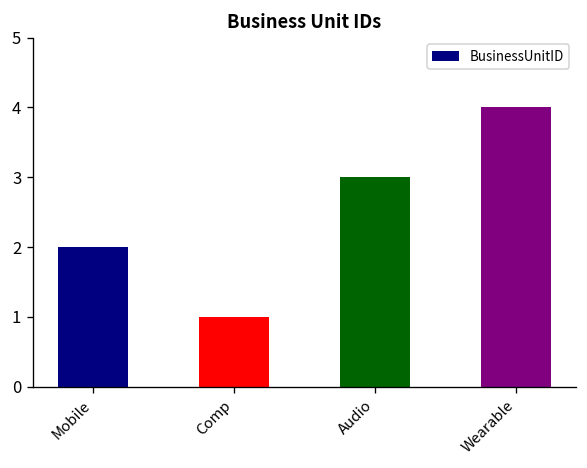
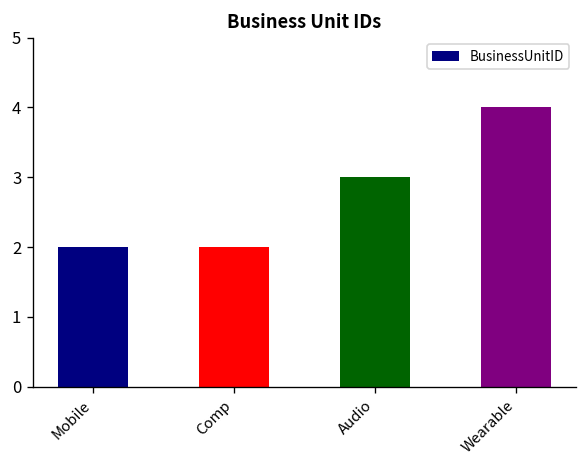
  {
    "Mobile": 2,
-   "Comp": 1,
+   "Comp": 2,
    "Audio": 3,
    "Wearable": 4
  }
